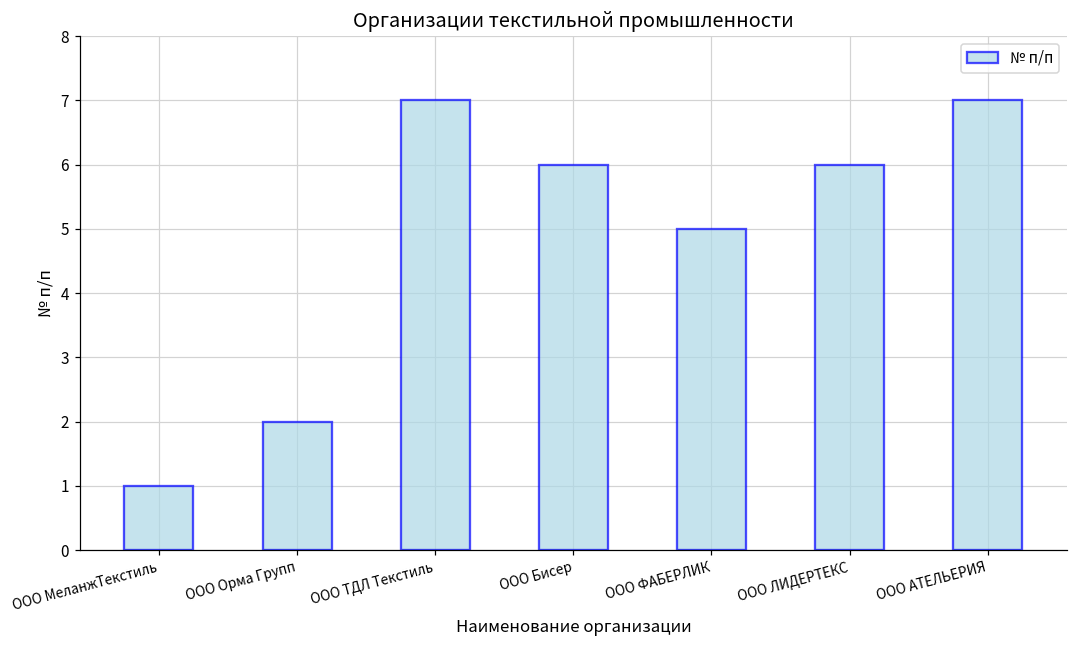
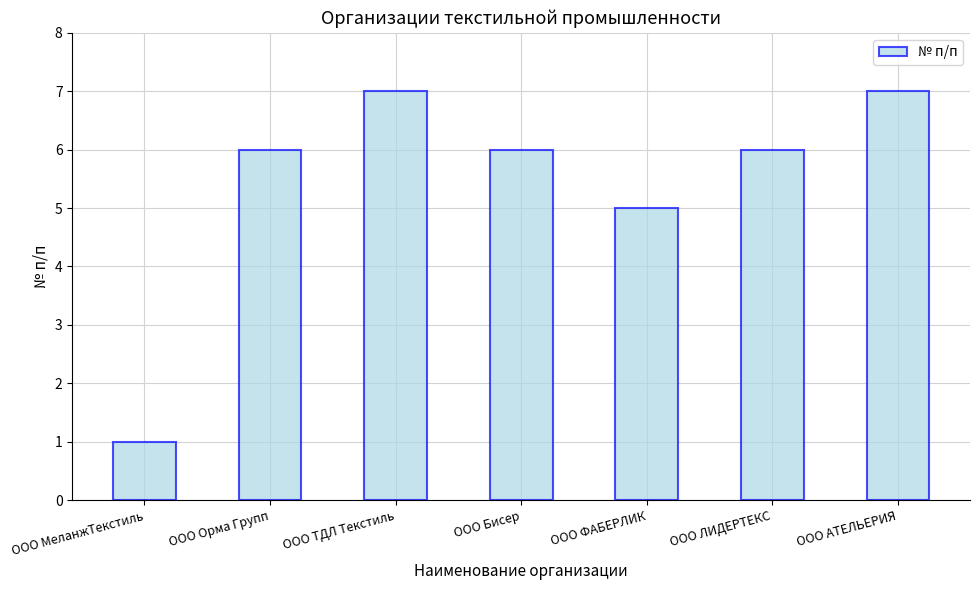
  {
    "ООО МеланжТекстиль": 1,
-   "ООО Орма Групп": 2,
+   "ООО Орма Групп": 6,
    "ООО ТДЛ Текстиль": 7,
    "ООО Бисер": 6,
    "ООО ФАБЕРЛИК": 5,
    "ООО ЛИДЕРТЕКС": 6,
    "ООО АТЕЛЬЕРИЯ": 7
  }
